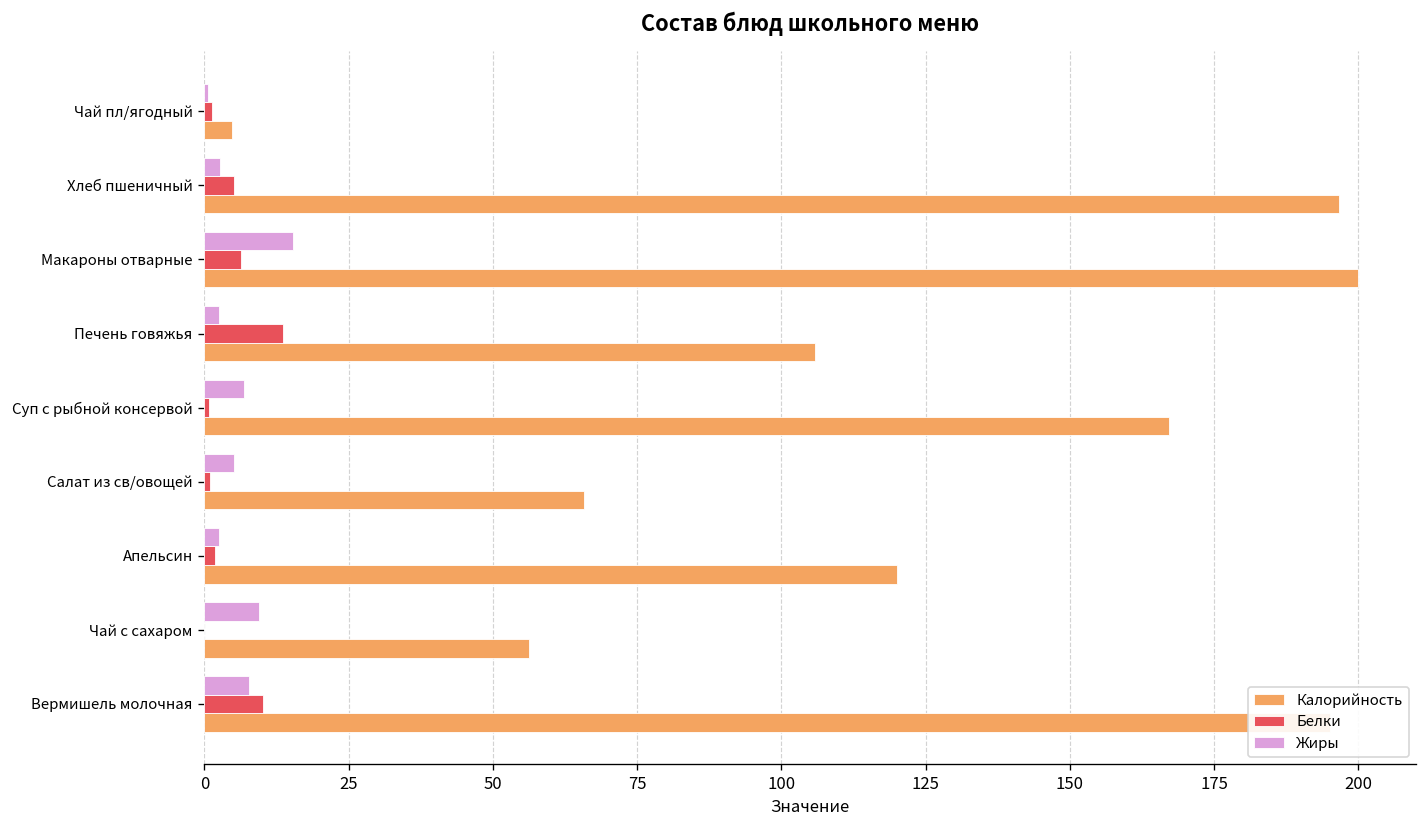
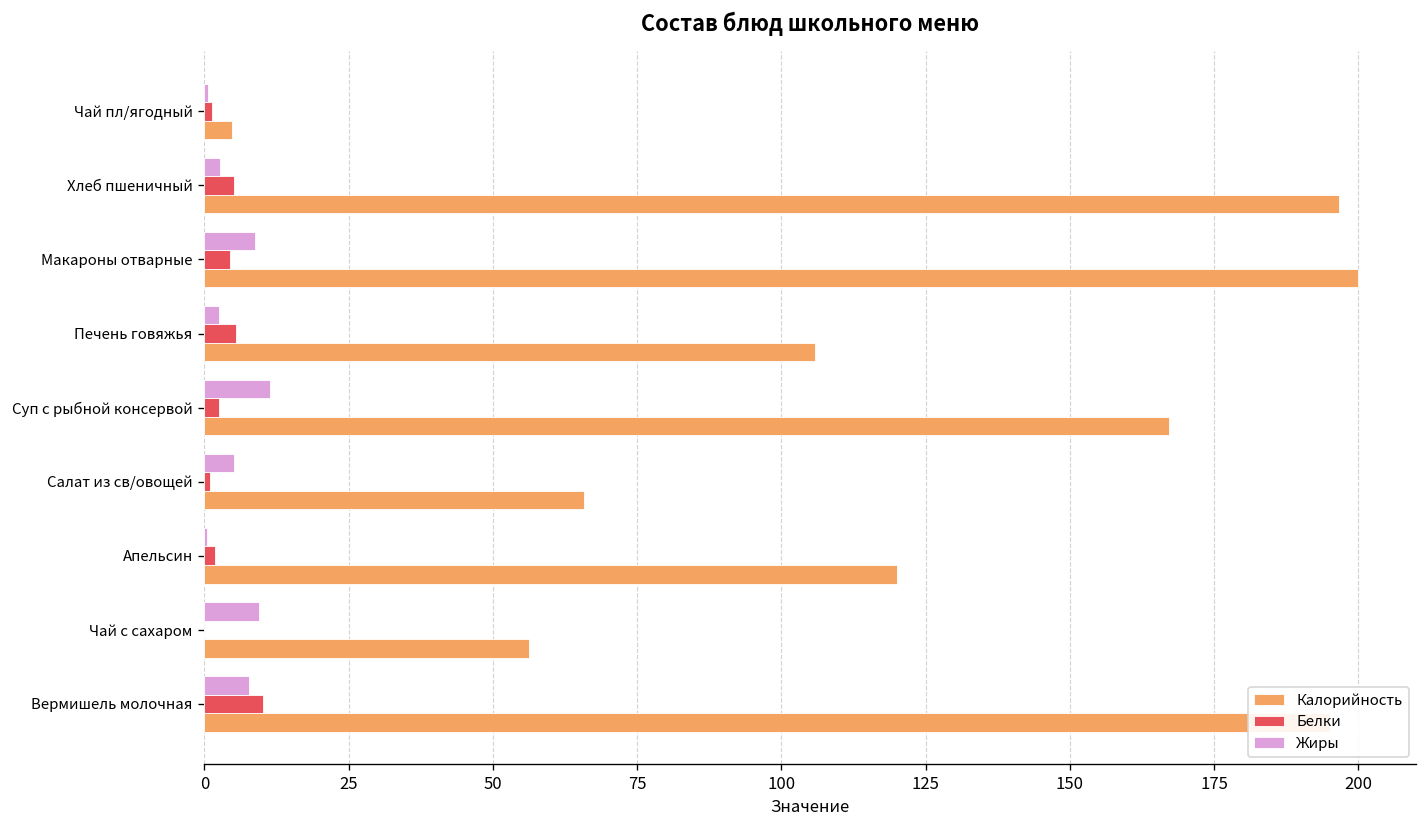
  {
    "Калорийность": {
      "Чай пл/ягодный": 5,
      "Хлеб пшеничный": 197,
      "Макароны отварные": 200,
      "Печень говяжья": 106,
      "Суп с рыбной консервой": 167,
      "Салат из св/овощей": 66,
      "Апельсин": 120,
      "Чай с сахаром": 56
    },
    "Белки": {
      "Чай пл/ягодный": 1,
      "Хлеб пшеничный": 5,
-     "Макароны отварные": 6,
-     "Печень говяжья": 14,
-     "Суп с рыбной консервой": 1,
+     "Макароны отварные": 4,
+     "Печень говяжья": 6,
+     "Суп с рыбной консервой": 3,
      "Салат из св/овощей": 1,
      "Апельсин": 2,
      "Чай с сахаром": 0,
      "Вермишель молочная": 10
    },
    "Жиры": {
      "Чай пл/ягодный": 1,
      "Хлеб пшеничный": 3,
-     "Макароны отварные": 15,
+     "Макароны отварные": 9,
      "Печень говяжья": 3,
-     "Суп с рыбной консервой": 7,
+     "Суп с рыбной консервой": 11,
      "Салат из св/овощей": 5,
-     "Апельсин": 3,
+     "Апельсин": 0,
      "Чай с сахаром": 9,
      "Вермишель молочная": 8
    }
  }
